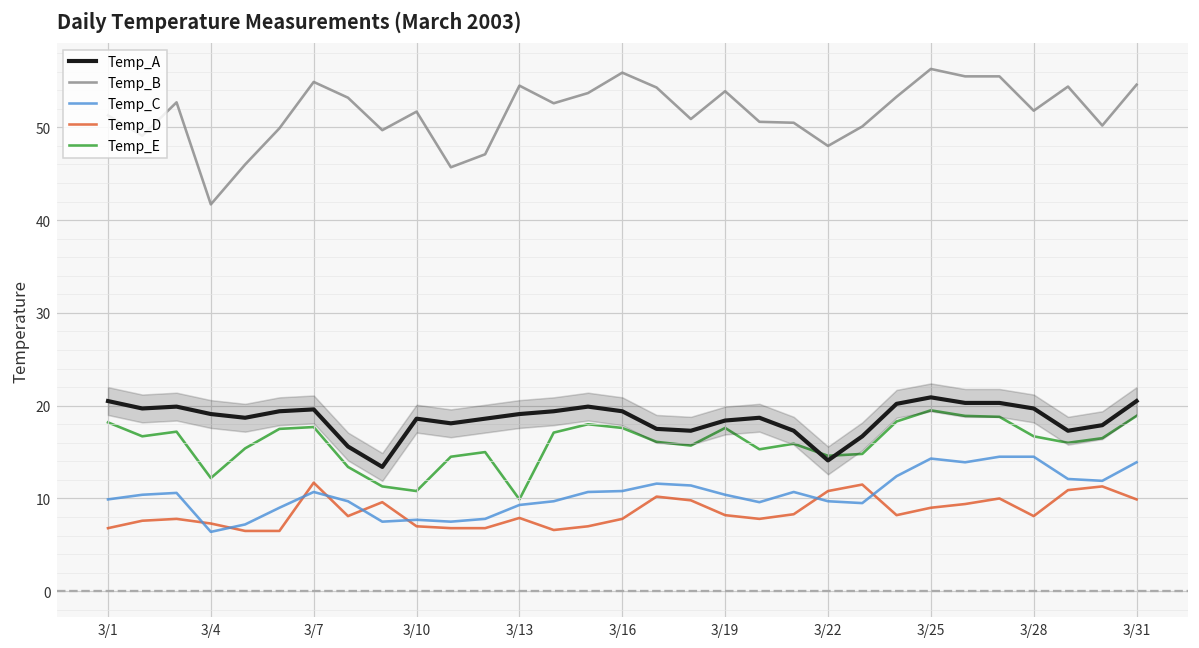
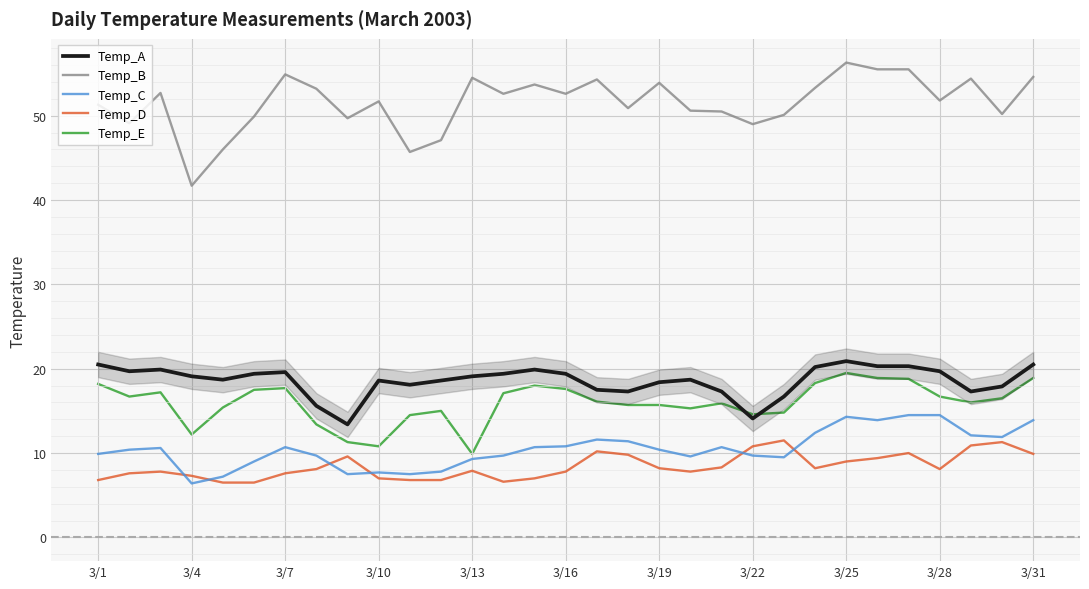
  {
    "Temp_B": {
      "3/4": 42,
      "3/7": 55,
      "3/10": 52,
      "3/13": 55,
-     "3/16": 56,
+     "3/16": 53,
      "3/19": 54,
-     "3/22": 48,
+     "3/22": 49,
      "3/25": 56,
      "3/28": 52,
      "3/31": 55
    },
    "Temp_C": {
      "3/1": 10,
      "3/4": 6,
      "3/7": 11,
      "3/10": 8,
      "3/13": 9,
      "3/16": 11,
      "3/19": 10,
      "3/22": 10,
      "3/25": 14,
      "3/28": 15,
      "3/31": 14
    },
    "Temp_D": {
      "3/1": 7,
      "3/4": 7,
-     "3/7": 12,
+     "3/7": 8,
      "3/10": 7,
      "3/13": 8,
      "3/16": 8,
      "3/19": 8,
      "3/22": 11,
      "3/25": 9,
      "3/28": 8,
      "3/31": 10
    },
    "Temp_E": {
      "3/1": 18,
      "3/4": 12,
      "3/7": 18,
      "3/10": 11,
      "3/13": 10,
      "3/16": 18,
-     "3/19": 18,
+     "3/19": 16,
      "3/22": 15,
      "3/25": 20,
      "3/28": 17,
      "3/31": 19
    }
  }
